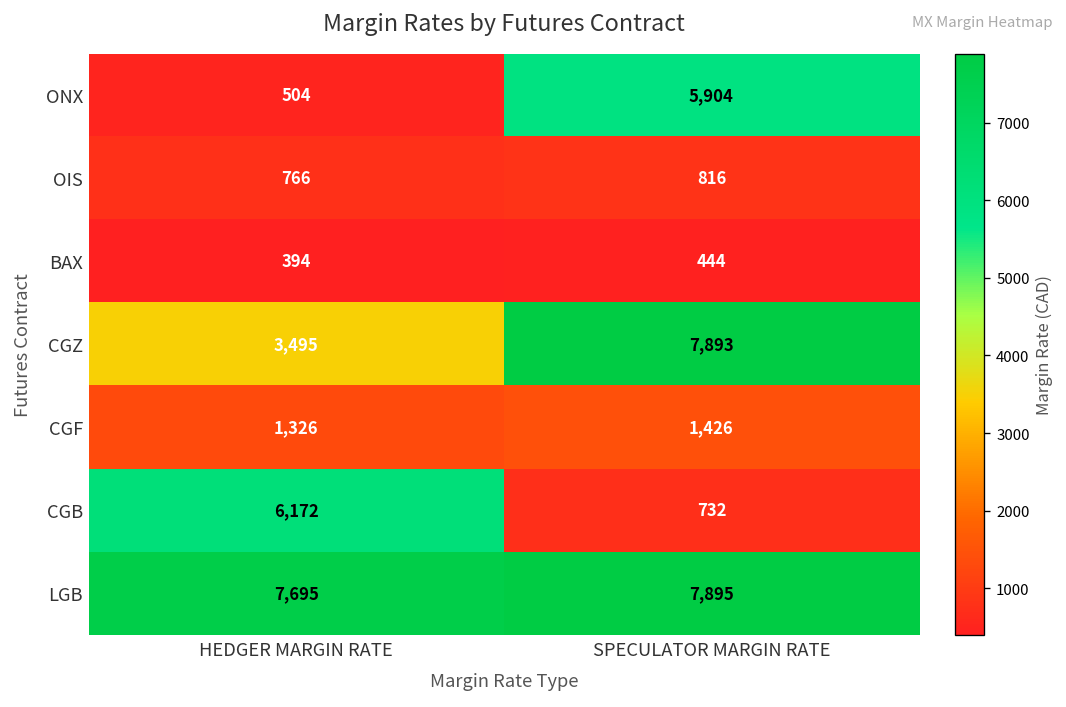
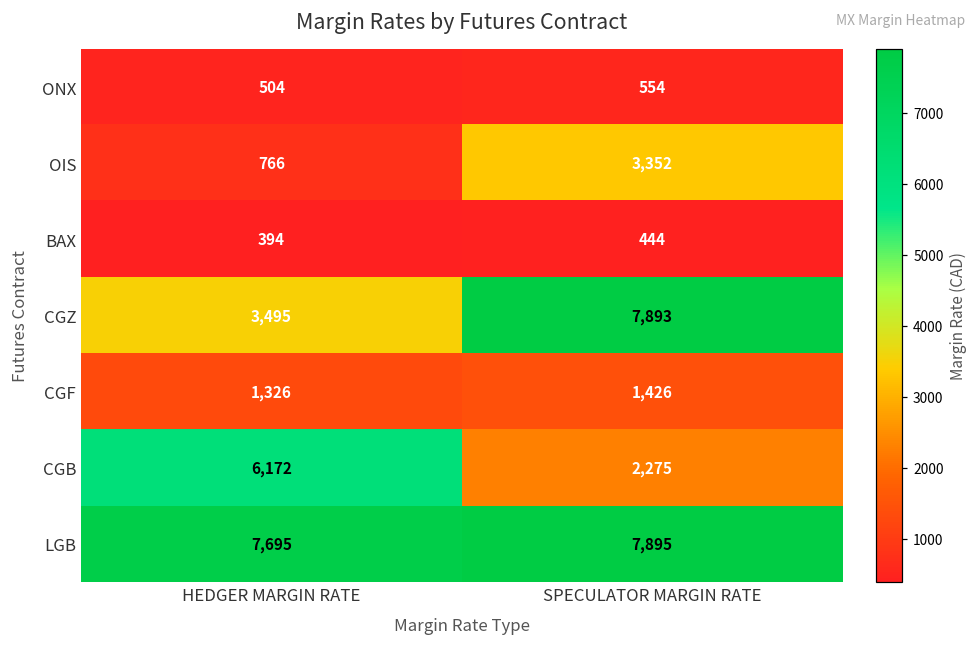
  {
    "ONX": {
      "HEDGER MARGIN RATE": "504",
-     "SPECULATOR MARGIN RATE": "5,904"
+     "SPECULATOR MARGIN RATE": "554"
    },
    "OIS": {
      "HEDGER MARGIN RATE": "766",
-     "SPECULATOR MARGIN RATE": "816"
+     "SPECULATOR MARGIN RATE": "3,352"
    },
    "BAX": {
      "HEDGER MARGIN RATE": "394",
      "SPECULATOR MARGIN RATE": "444"
    },
    "CGZ": {
      "HEDGER MARGIN RATE": "3,495",
      "SPECULATOR MARGIN RATE": "7,893"
    },
    "CGF": {
      "HEDGER MARGIN RATE": "1,326",
      "SPECULATOR MARGIN RATE": "1,426"
    },
    "CGB": {
      "HEDGER MARGIN RATE": "6,172",
-     "SPECULATOR MARGIN RATE": "732"
+     "SPECULATOR MARGIN RATE": "2,275"
    },
    "LGB": {
      "HEDGER MARGIN RATE": "7,695",
      "SPECULATOR MARGIN RATE": "7,895"
    }
  }
